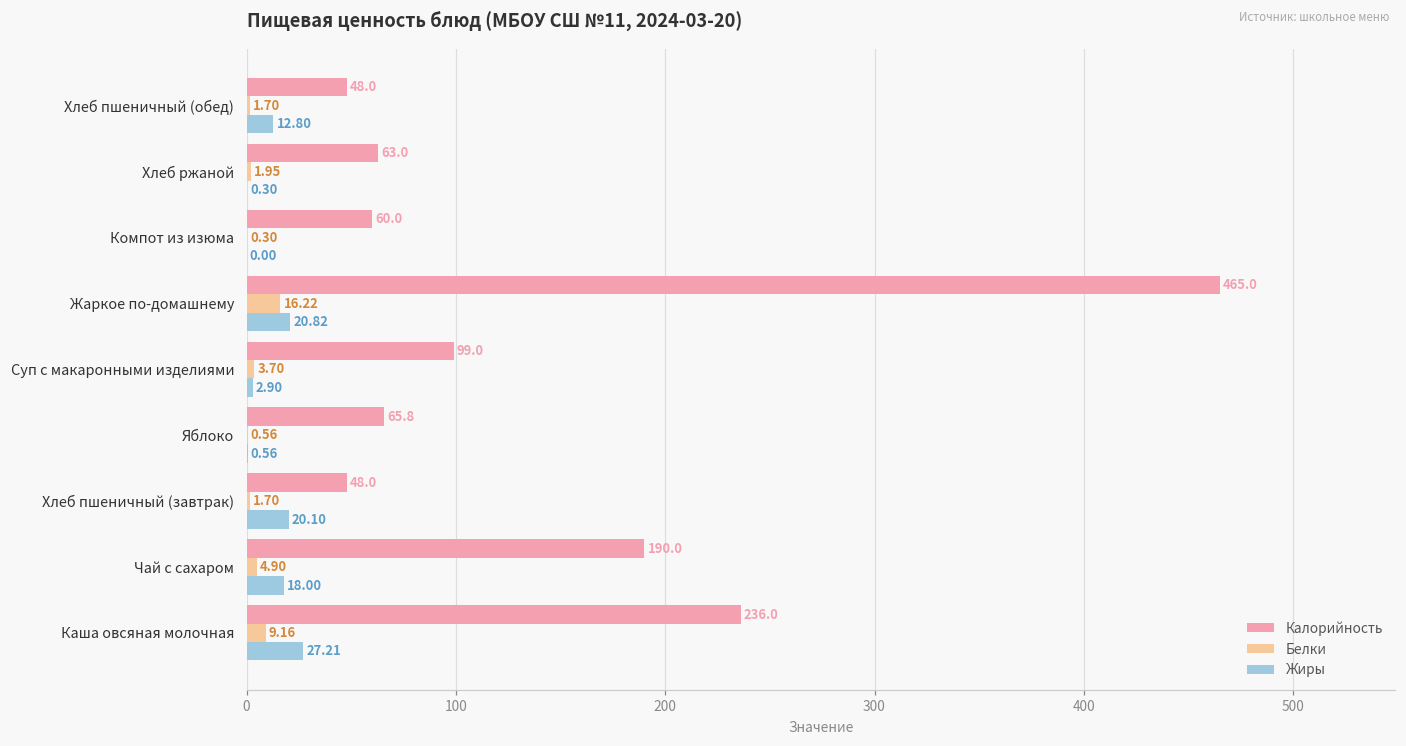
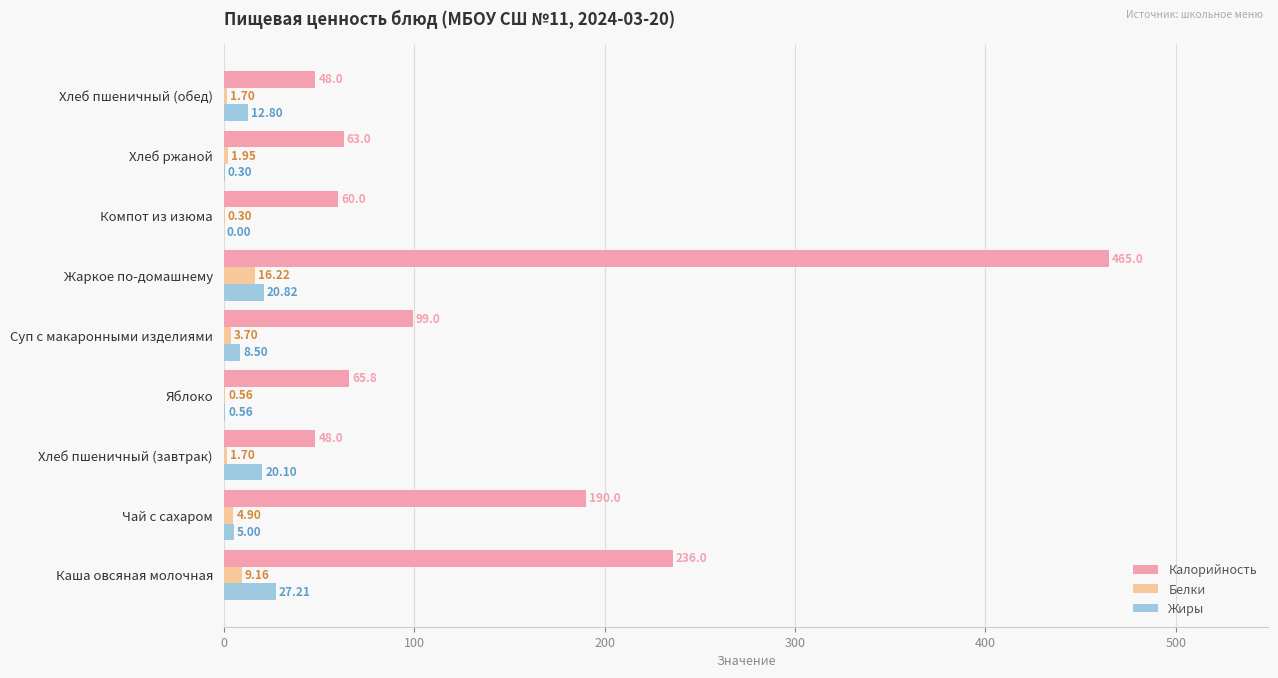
  {
    "Жиры": {
      "Хлеб пшеничный (обед)": 12.80,
      "Хлеб ржаной": 0.30,
      "Компот из изюма": 0.00,
      "Жаркое по-домашнему": 20.82,
-     "Суп с макаронными изделиями": 2.90,
+     "Суп с макаронными изделиями": 8.50,
      "Яблоко": 0.56,
      "Хлеб пшеничный (завтрак)": 20.10,
-     "Чай с сахаром": 18.00,
+     "Чай с сахаром": 5.00,
      "Каша овсяная молочная": 27.21
    }
  }
